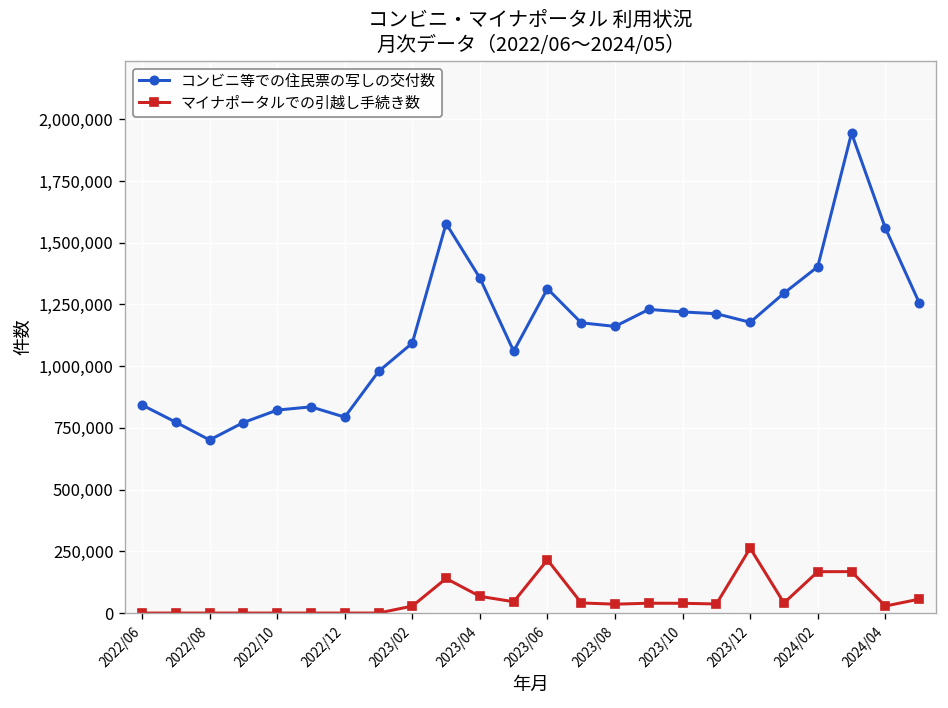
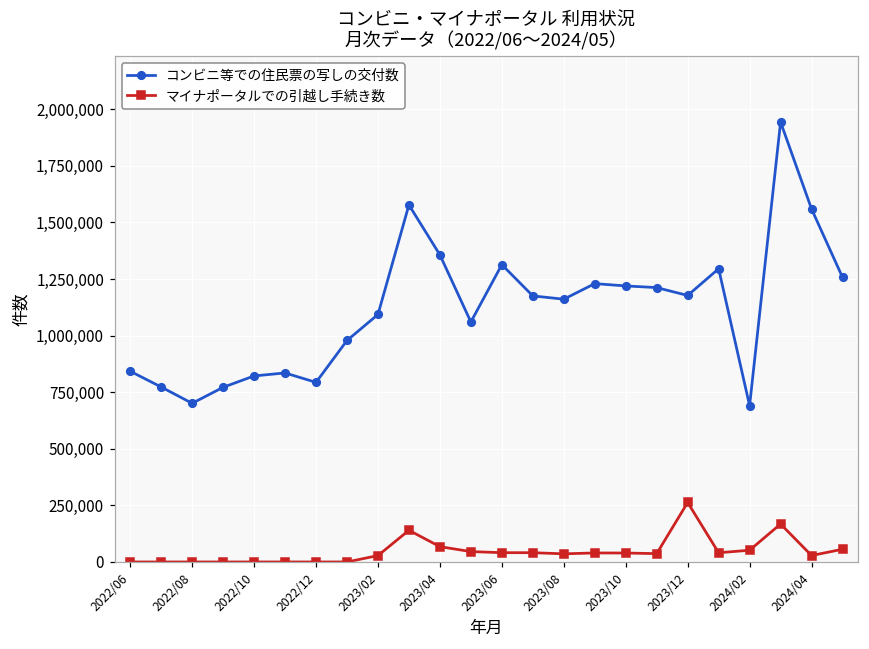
  {
    "コンビニ等での住民票の写しの交付数": {
      "2022/06": "840,000",
      "2022/08": "700,000",
      "2022/10": "820,000",
      "2022/12": "790,000",
      "2023/02": "1,090,000",
      "2023/04": "1,360,000",
      "2023/06": "1,310,000",
      "2023/08": "1,160,000",
      "2023/10": "1,220,000",
      "2023/12": "1,180,000",
-     "2024/02": "1,400,000",
+     "2024/02": "690,000",
      "2024/04": "1,560,000"
    },
    "マイナポータルでの引越し手続き数": {
      "2022/06": "0",
      "2022/08": "0",
      "2022/10": "0",
      "2022/12": "0",
      "2023/02": "30,000",
      "2023/04": "70,000",
-     "2023/06": "220,000",
+     "2023/06": "40,000",
      "2023/08": "40,000",
      "2023/10": "40,000",
      "2023/12": "260,000",
-     "2024/02": "170,000",
+     "2024/02": "50,000",
      "2024/04": "30,000"
    }
  }
